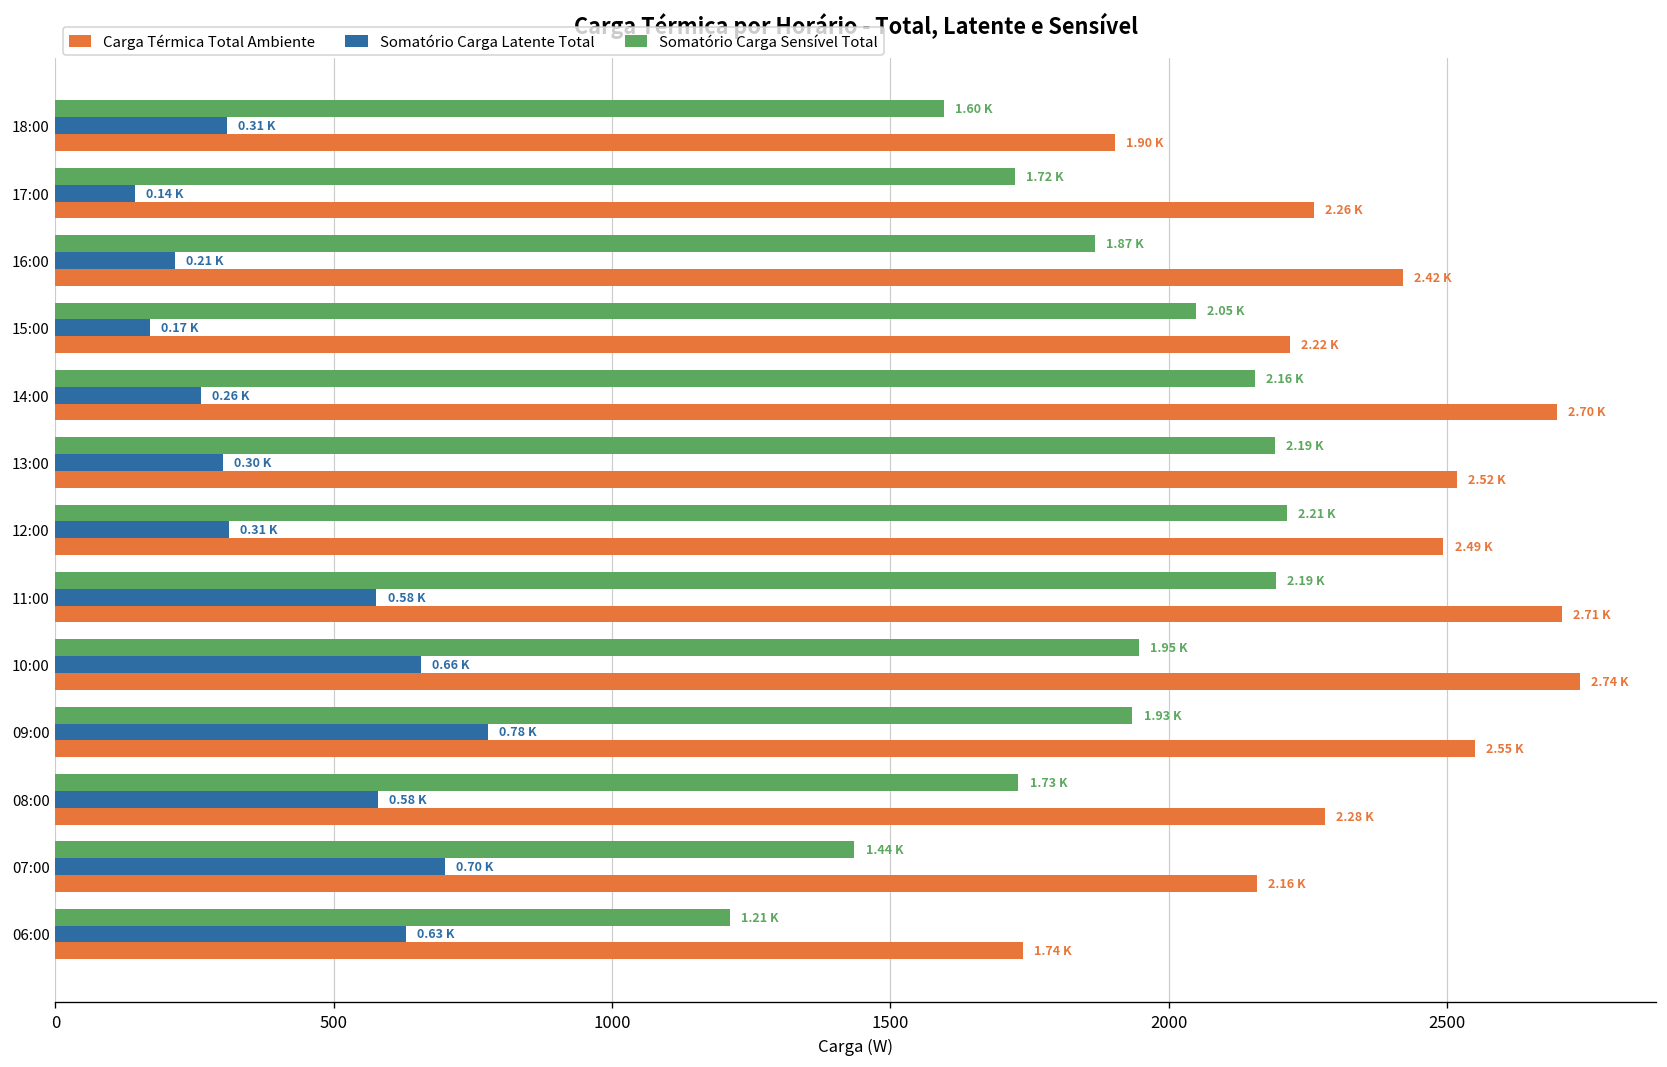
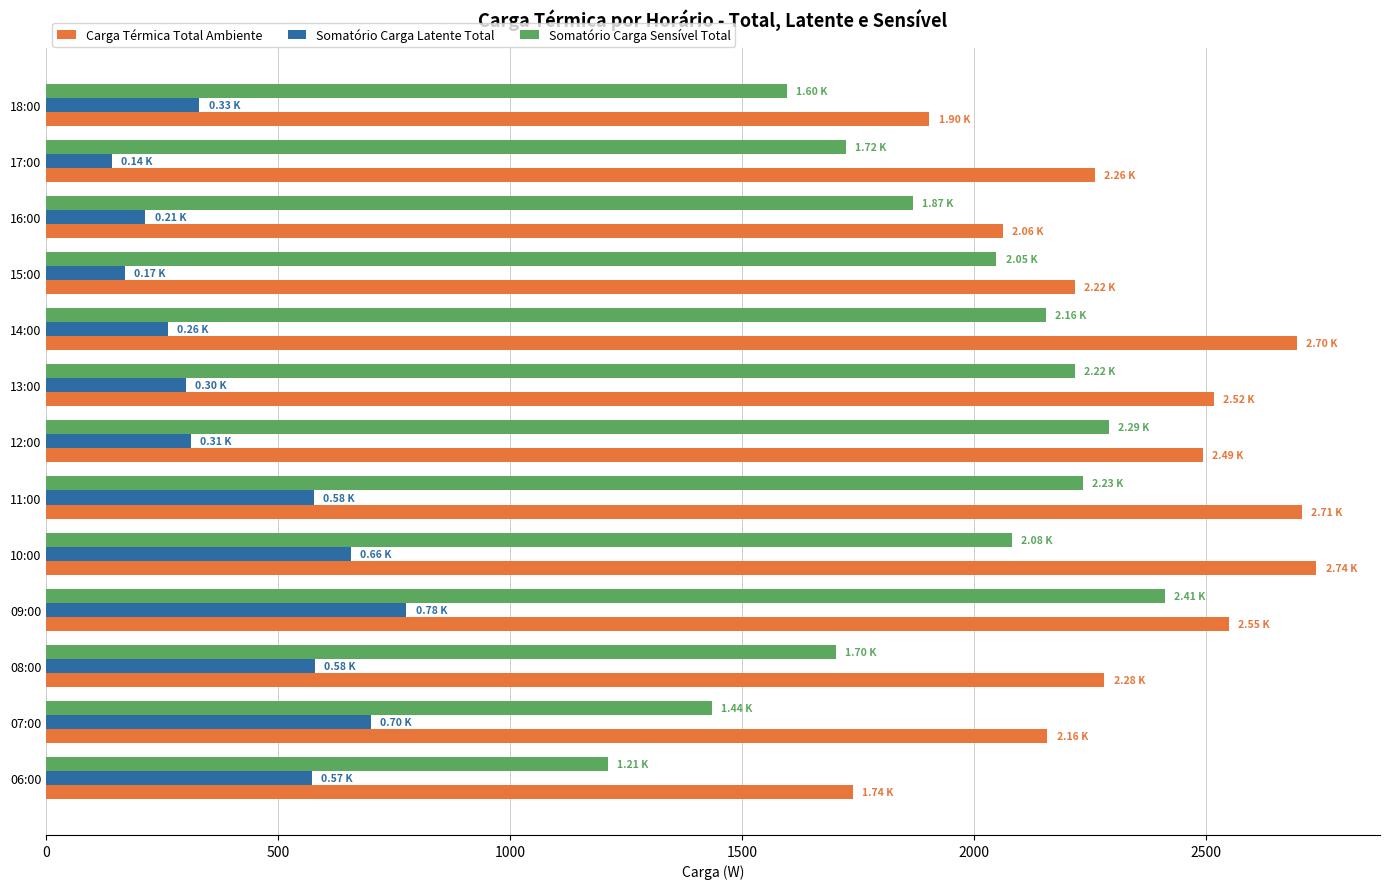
  {
    "Carga Térmica Total Ambiente": {
-     "16:00": 2.42
+     "16:00": 2.06
    },
    "Somatório Carga Latente Total": {
-     "18:00": 0.31,
-     "06:00": 0.63
+     "18:00": 0.33,
+     "06:00": 0.57
    },
    "Somatório Carga Sensível Total": {
-     "13:00": 2.19,
-     "12:00": 2.21,
-     "11:00": 2.19,
-     "10:00": 1.95,
-     "09:00": 1.93,
-     "08:00": 1.73
+     "13:00": 2.22,
+     "12:00": 2.29,
+     "11:00": 2.23,
+     "10:00": 2.08,
+     "09:00": 2.41,
+     "08:00": 1.70
    }
  }
